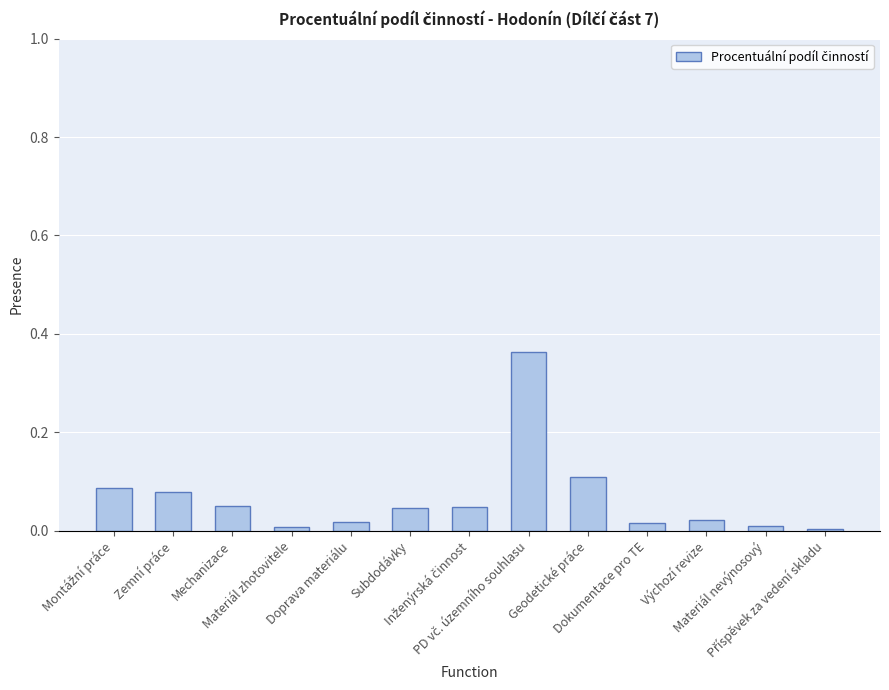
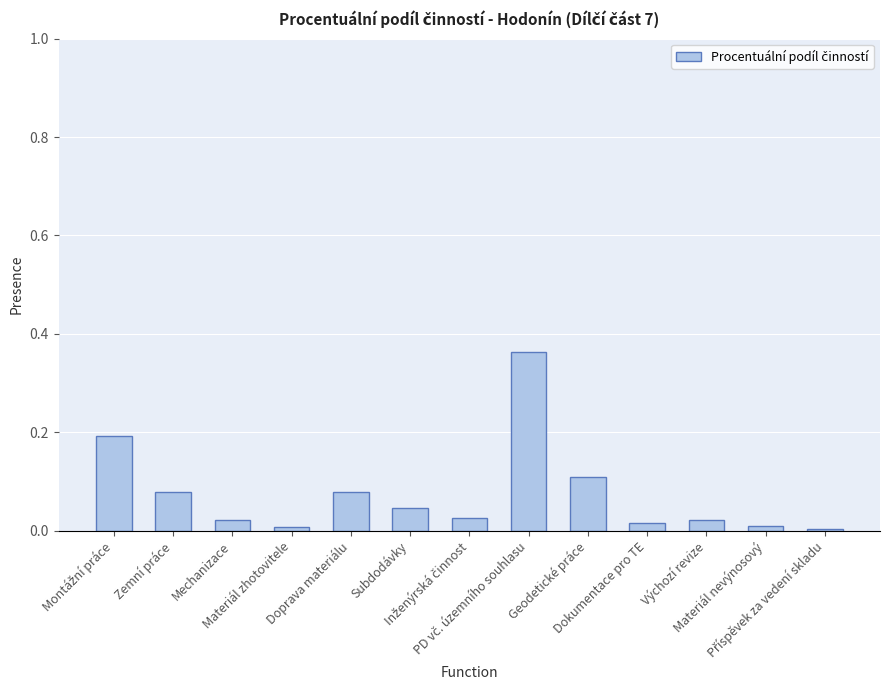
  {
-   "Montážní práce": 0.09,
+   "Montážní práce": 0.19,
    "Zemní práce": 0.08,
-   "Mechanizace": 0.05,
+   "Mechanizace": 0.02,
    "Materiál zhotovitele": 0.01,
-   "Doprava materiálu": 0.02,
+   "Doprava materiálu": 0.08,
    "Subdodávky": 0.05,
-   "Inženýrská činnost": 0.05,
+   "Inženýrská činnost": 0.03,
    "PD vč. územního souhlasu": 0.36,
    "Geodetické práce": 0.11,
    "Dokumentace pro TE": 0.02,
    "Výchozí revize": 0.02,
    "Materiál nevýnosový": 0.01
  }
